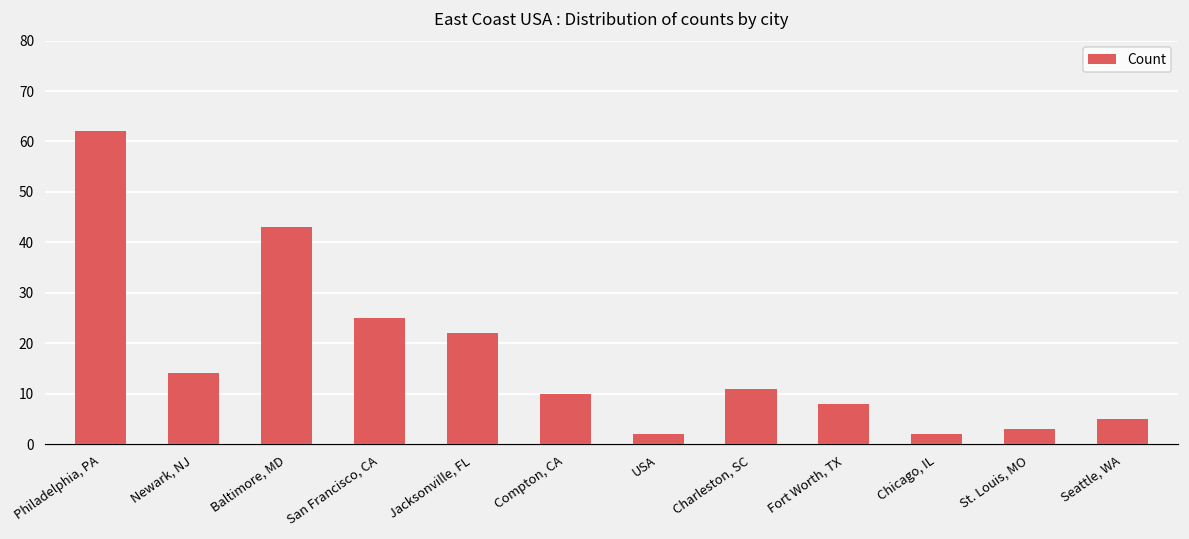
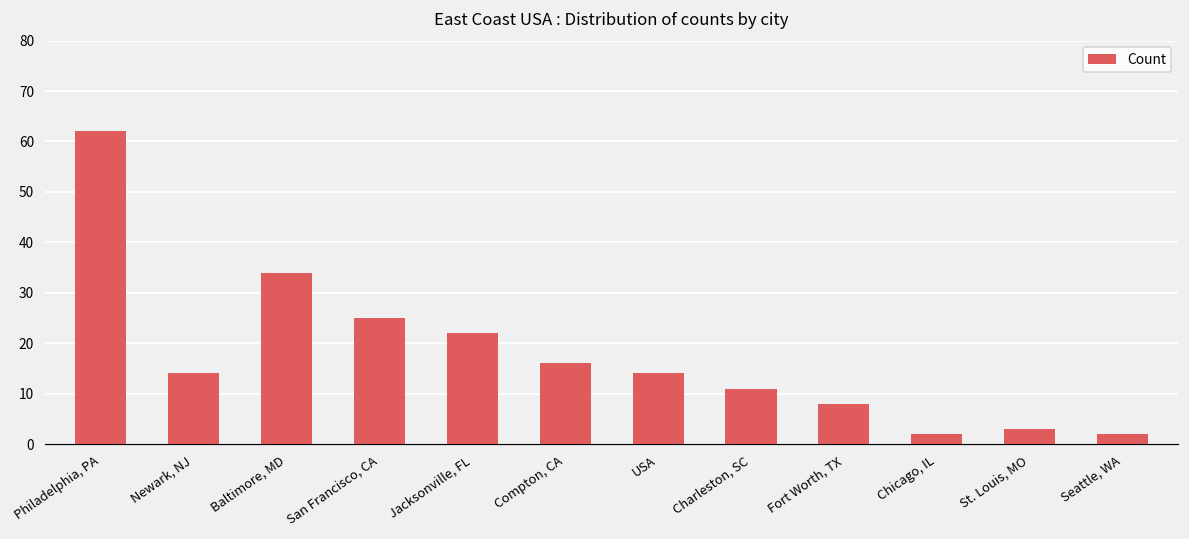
  {
    "Philadelphia, PA": 62,
    "Newark, NJ": 14,
-   "Baltimore, MD": 43,
+   "Baltimore, MD": 34,
    "San Francisco, CA": 25,
    "Jacksonville, FL": 22,
-   "Compton, CA": 10,
-   "USA": 2,
+   "Compton, CA": 16,
+   "USA": 14,
    "Charleston, SC": 11,
    "Fort Worth, TX": 8,
    "Chicago, IL": 2,
    "St. Louis, MO": 3,
-   "Seattle, WA": 5
+   "Seattle, WA": 2
  }
